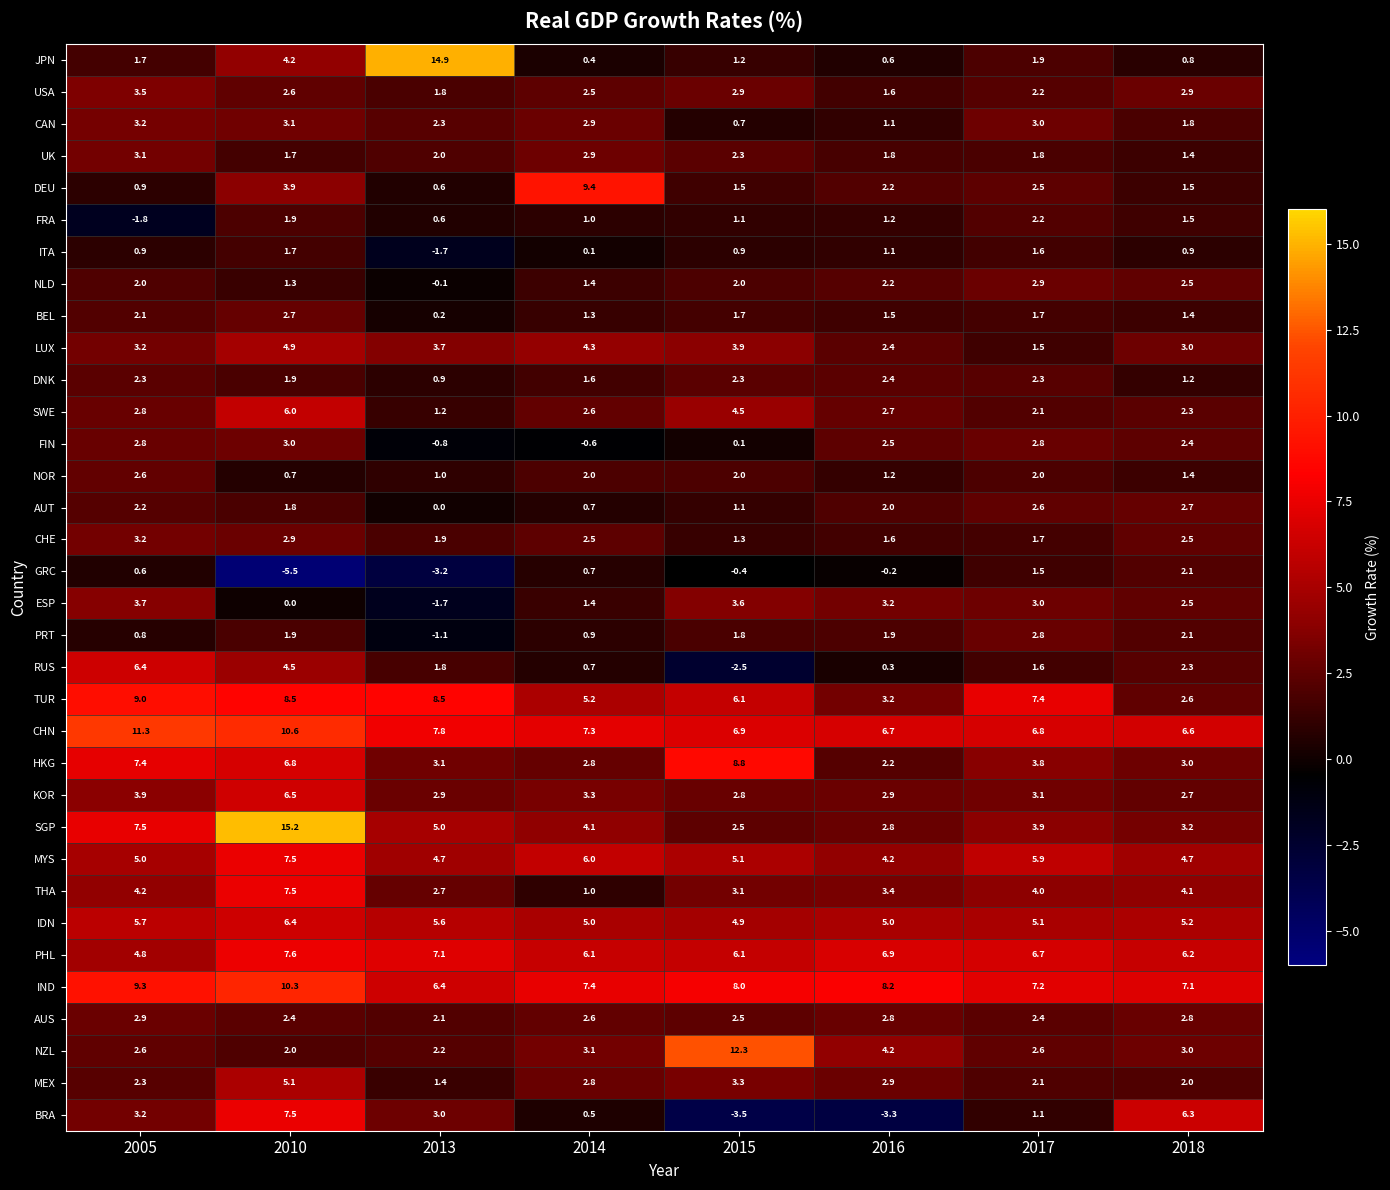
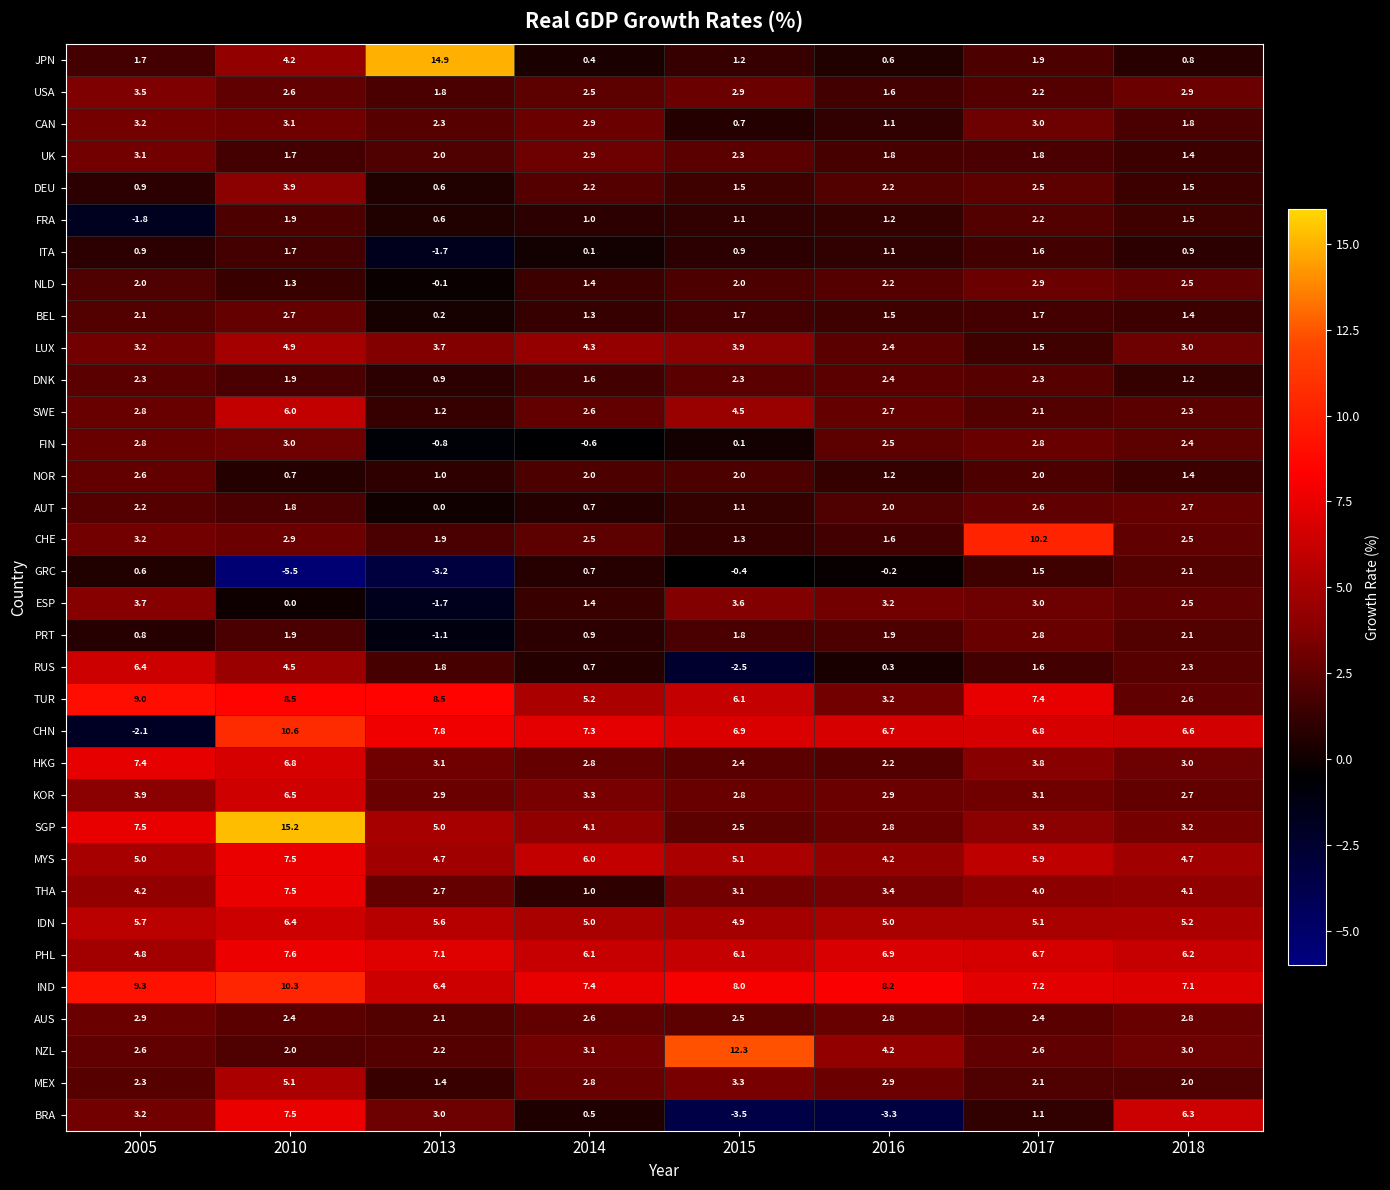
  {
    "DEU": {
      "2005": 0.9,
      "2010": 3.9,
      "2013": 0.6,
-     "2014": 9.4,
+     "2014": 2.2,
      "2015": 1.5,
      "2016": 2.2,
      "2017": 2.5,
      "2018": 1.5
    },
    "CHE": {
      "2005": 3.2,
      "2010": 2.9,
      "2013": 1.9,
      "2014": 2.5,
      "2015": 1.3,
      "2016": 1.6,
-     "2017": 1.7,
+     "2017": 10.2,
      "2018": 2.5
    },
    "CHN": {
-     "2005": 11.3,
+     "2005": -2.1,
      "2010": 10.6,
      "2013": 7.8,
      "2014": 7.3,
      "2015": 6.9,
      "2016": 6.7,
      "2017": 6.8,
      "2018": 6.6
    },
    "HKG": {
      "2005": 7.4,
      "2010": 6.8,
      "2013": 3.1,
      "2014": 2.8,
-     "2015": 8.8,
+     "2015": 2.4,
      "2016": 2.2,
      "2017": 3.8,
      "2018": 3.0
    }
  }
